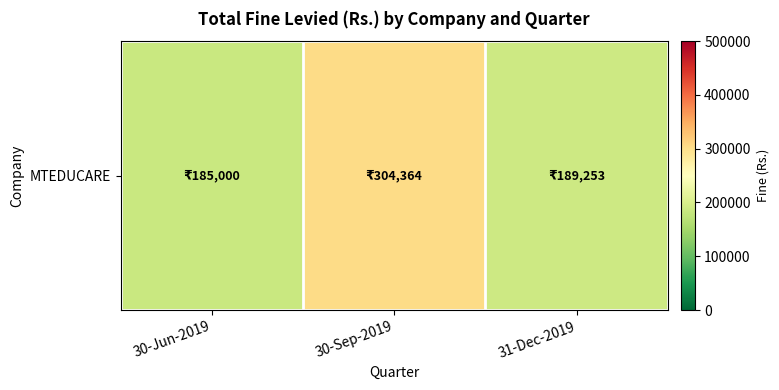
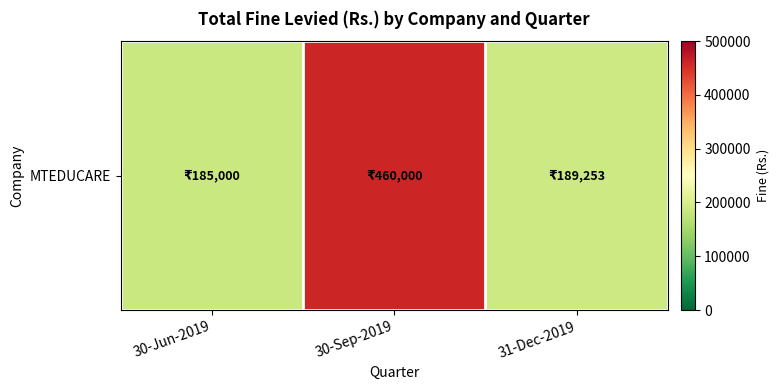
  {
    "MTEDUCARE": {
      "30-Jun-2019": "185,000",
-     "30-Sep-2019": "304,364",
+     "30-Sep-2019": "460,000",
      "31-Dec-2019": "189,253"
    }
  }
